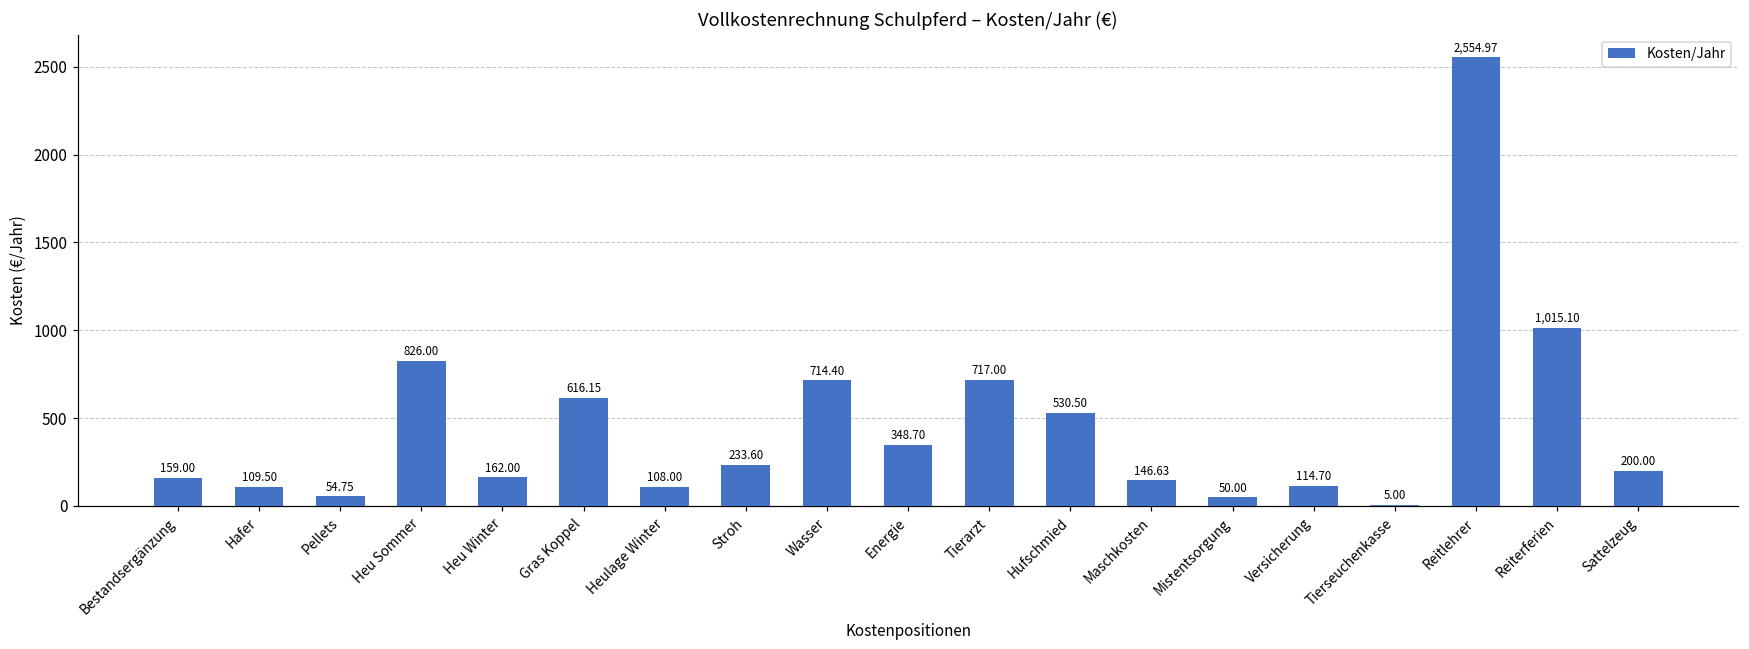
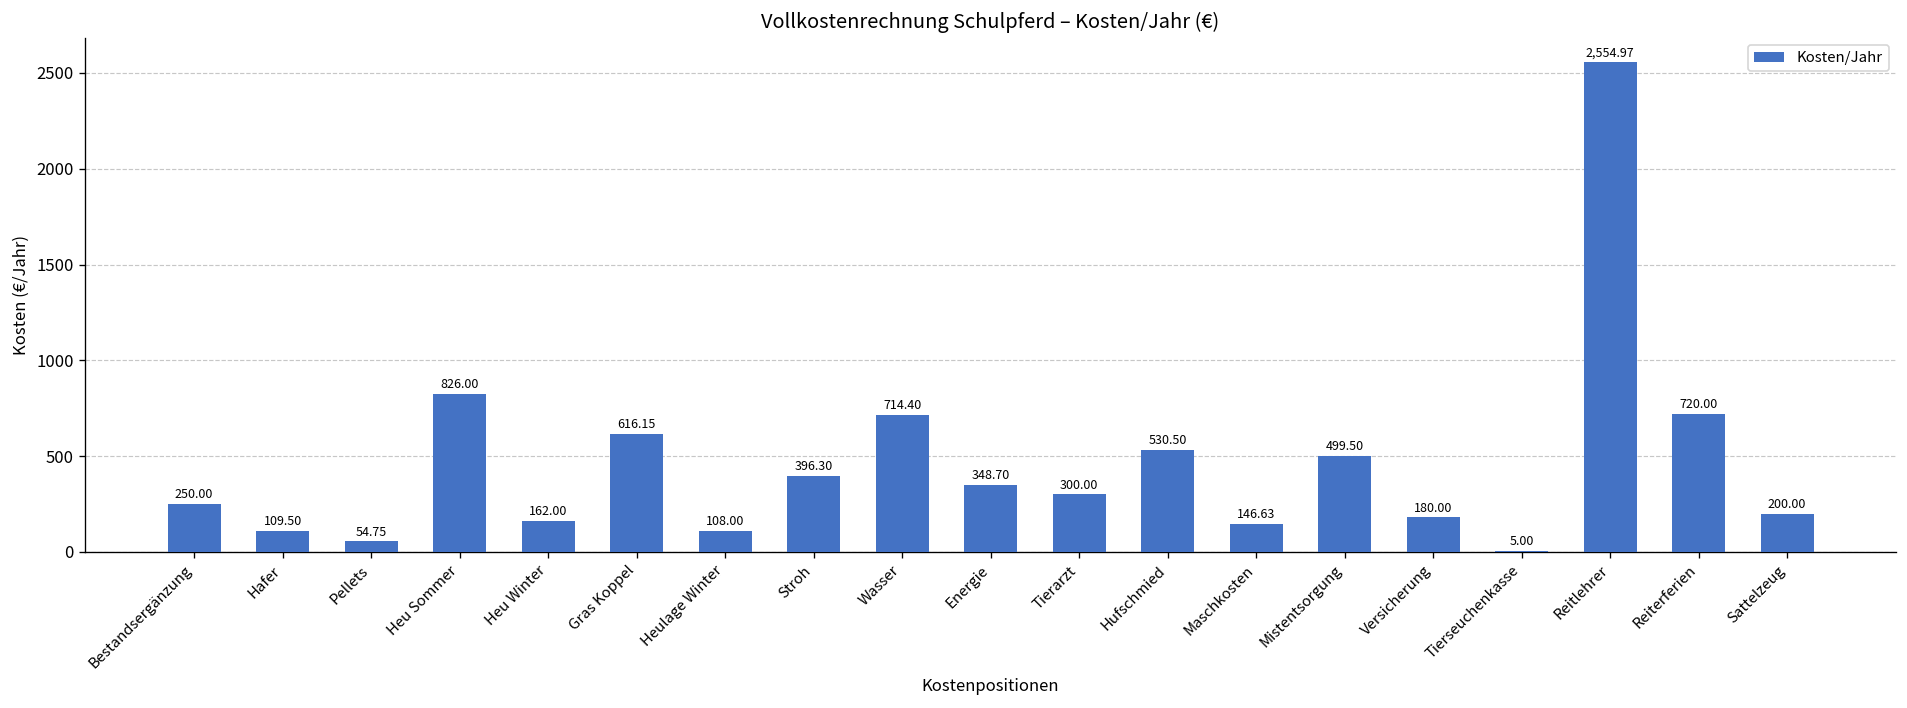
  {
-   "Bestandsergänzung": "159.00",
+   "Bestandsergänzung": "250.00",
    "Hafer": "109.50",
    "Pellets": "54.75",
    "Heu Sommer": "826.00",
    "Heu Winter": "162.00",
    "Gras Koppel": "616.15",
    "Heulage Winter": "108.00",
-   "Stroh": "233.60",
+   "Stroh": "396.30",
    "Wasser": "714.40",
    "Energie": "348.70",
-   "Tierarzt": "717.00",
+   "Tierarzt": "300.00",
    "Hufschmied": "530.50",
    "Maschkosten": "146.63",
-   "Mistentsorgung": "50.00",
-   "Versicherung": "114.70",
+   "Mistentsorgung": "499.50",
+   "Versicherung": "180.00",
    "Tierseuchenkasse": "5.00",
    "Reitlehrer": "2,554.97",
-   "Reiterferien": "1,015.10",
+   "Reiterferien": "720.00",
    "Sattelzeug": "200.00"
  }
